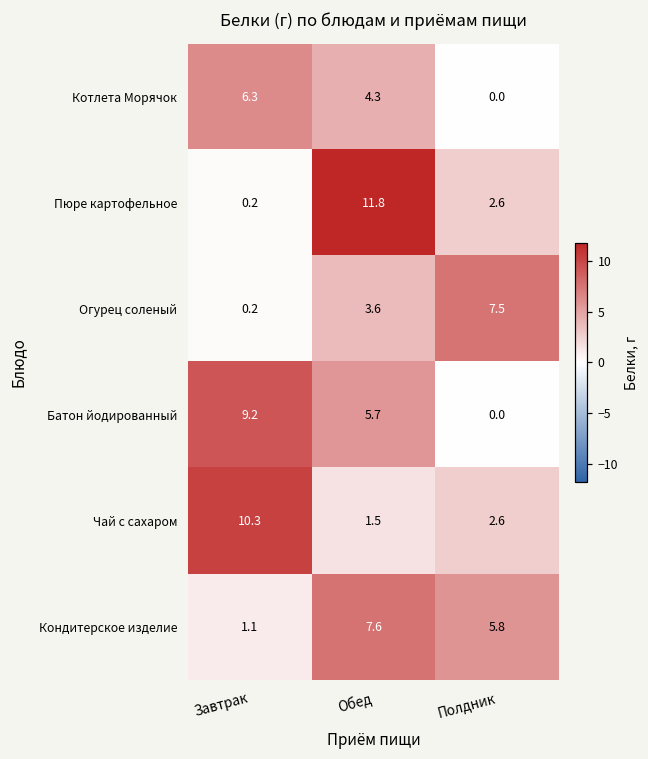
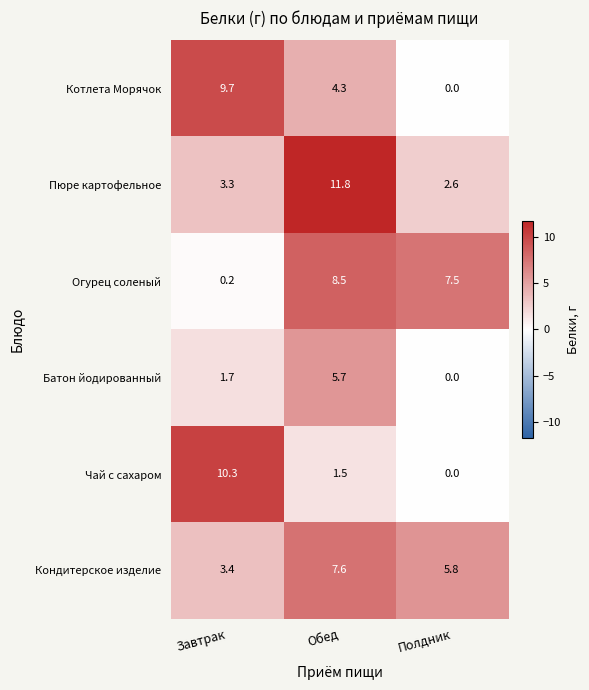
  {
    "Котлета Морячок": {
-     "Завтрак": 6.3,
+     "Завтрак": 9.7,
      "Обед": 4.3,
      "Полдник": 0.0
    },
    "Пюре картофельное": {
-     "Завтрак": 0.2,
+     "Завтрак": 3.3,
      "Обед": 11.8,
      "Полдник": 2.6
    },
    "Огурец соленый": {
      "Завтрак": 0.2,
-     "Обед": 3.6,
+     "Обед": 8.5,
      "Полдник": 7.5
    },
    "Батон йодированный": {
-     "Завтрак": 9.2,
+     "Завтрак": 1.7,
      "Обед": 5.7,
      "Полдник": 0.0
    },
    "Чай с сахаром": {
      "Завтрак": 10.3,
      "Обед": 1.5,
-     "Полдник": 2.6
+     "Полдник": 0.0
    },
    "Кондитерское изделие": {
-     "Завтрак": 1.1,
+     "Завтрак": 3.4,
      "Обед": 7.6,
      "Полдник": 5.8
    }
  }
